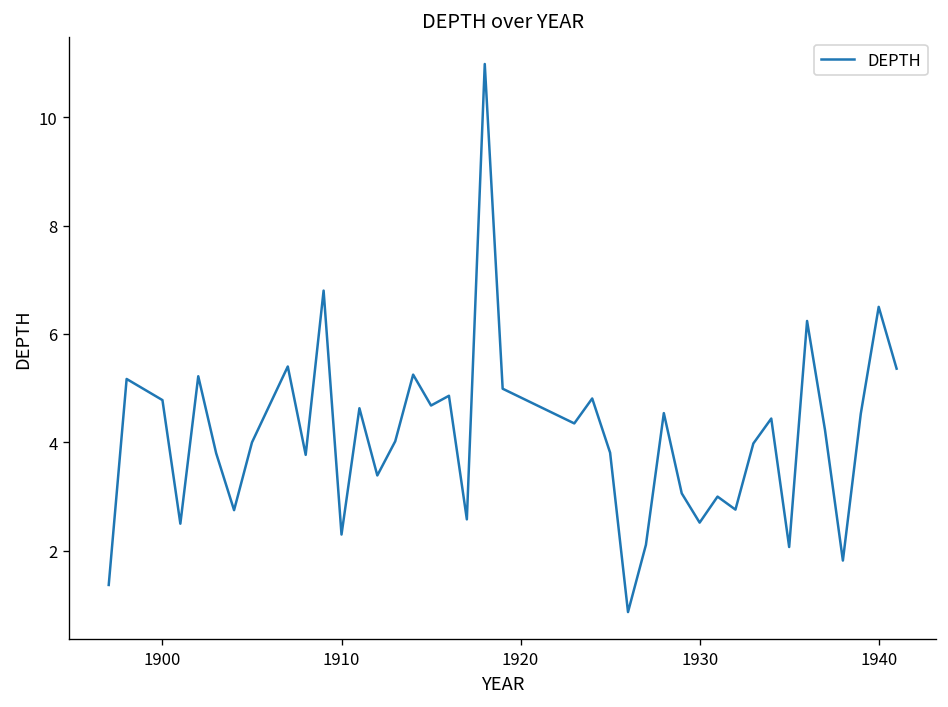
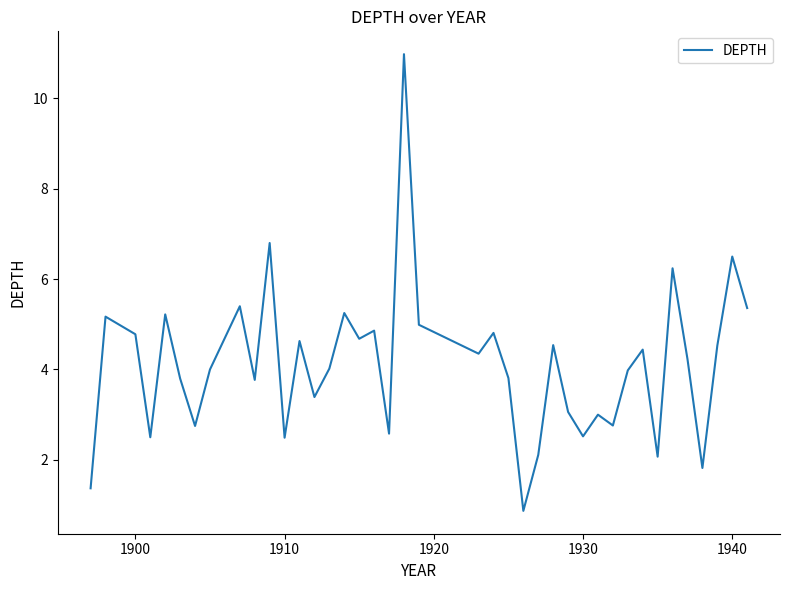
  {
    "1900": 4.8,
-   "1910": 2.3,
+   "1910": 2.5,
    "1930": 2.5,
    "1940": 6.5
  }
